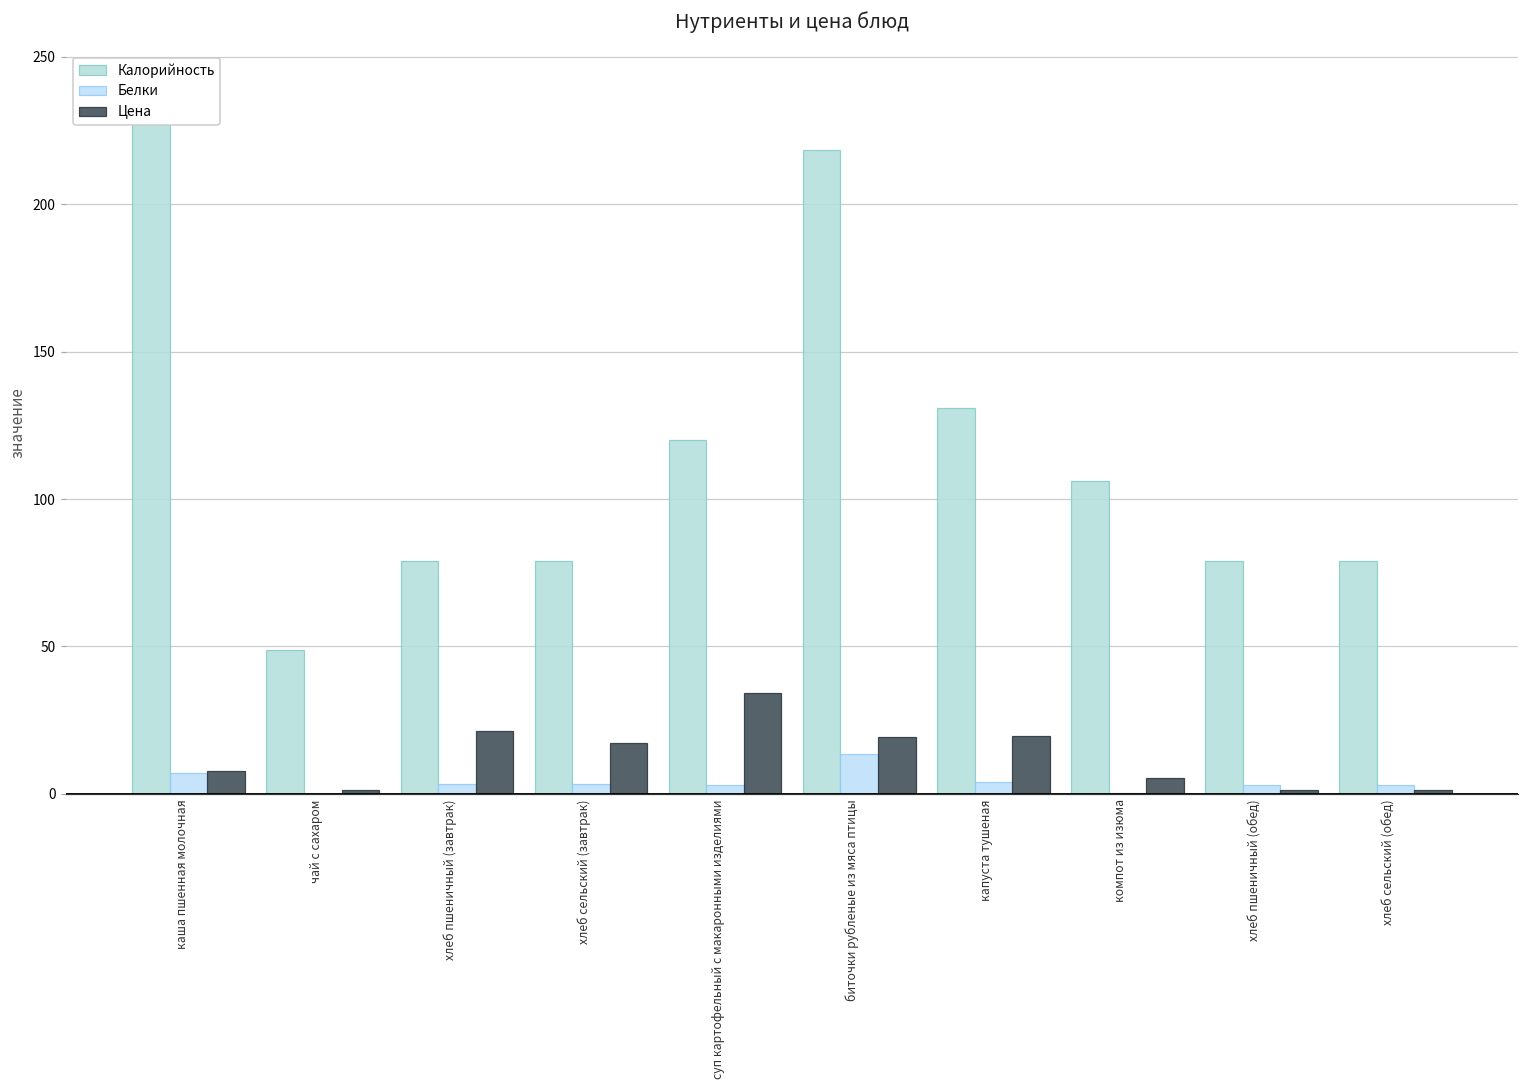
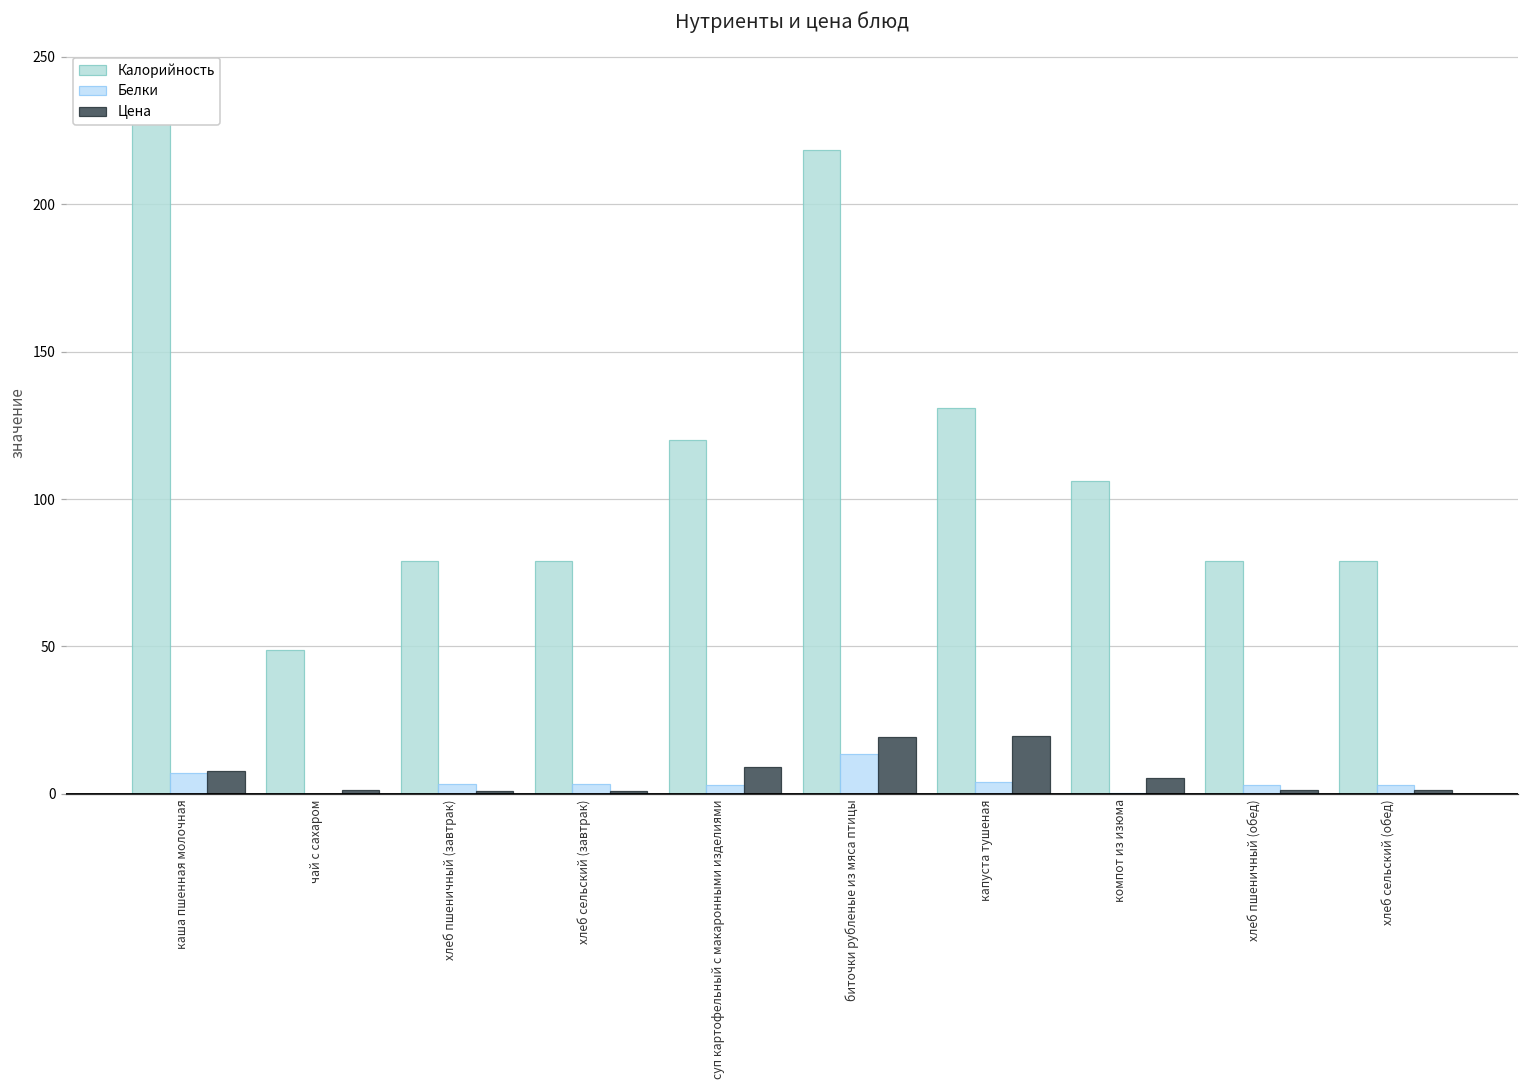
  {
    "Цена": {
      "каша пшенная молочная": 8,
      "чай с сахаром": 1,
-     "хлеб пшеничный (завтрак)": 22,
-     "хлеб сельский (завтрак)": 17,
-     "суп картофельный с макаронными изделиями": 34,
+     "хлеб пшеничный (завтрак)": 1,
+     "хлеб сельский (завтрак)": 1,
+     "суп картофельный с макаронными изделиями": 9,
      "биточки рубленые из мяса птицы": 19,
      "капуста тушеная": 20,
      "компот из изюма": 5,
      "хлеб пшеничный (обед)": 1,
      "хлеб сельский (обед)": 1
    }
  }
